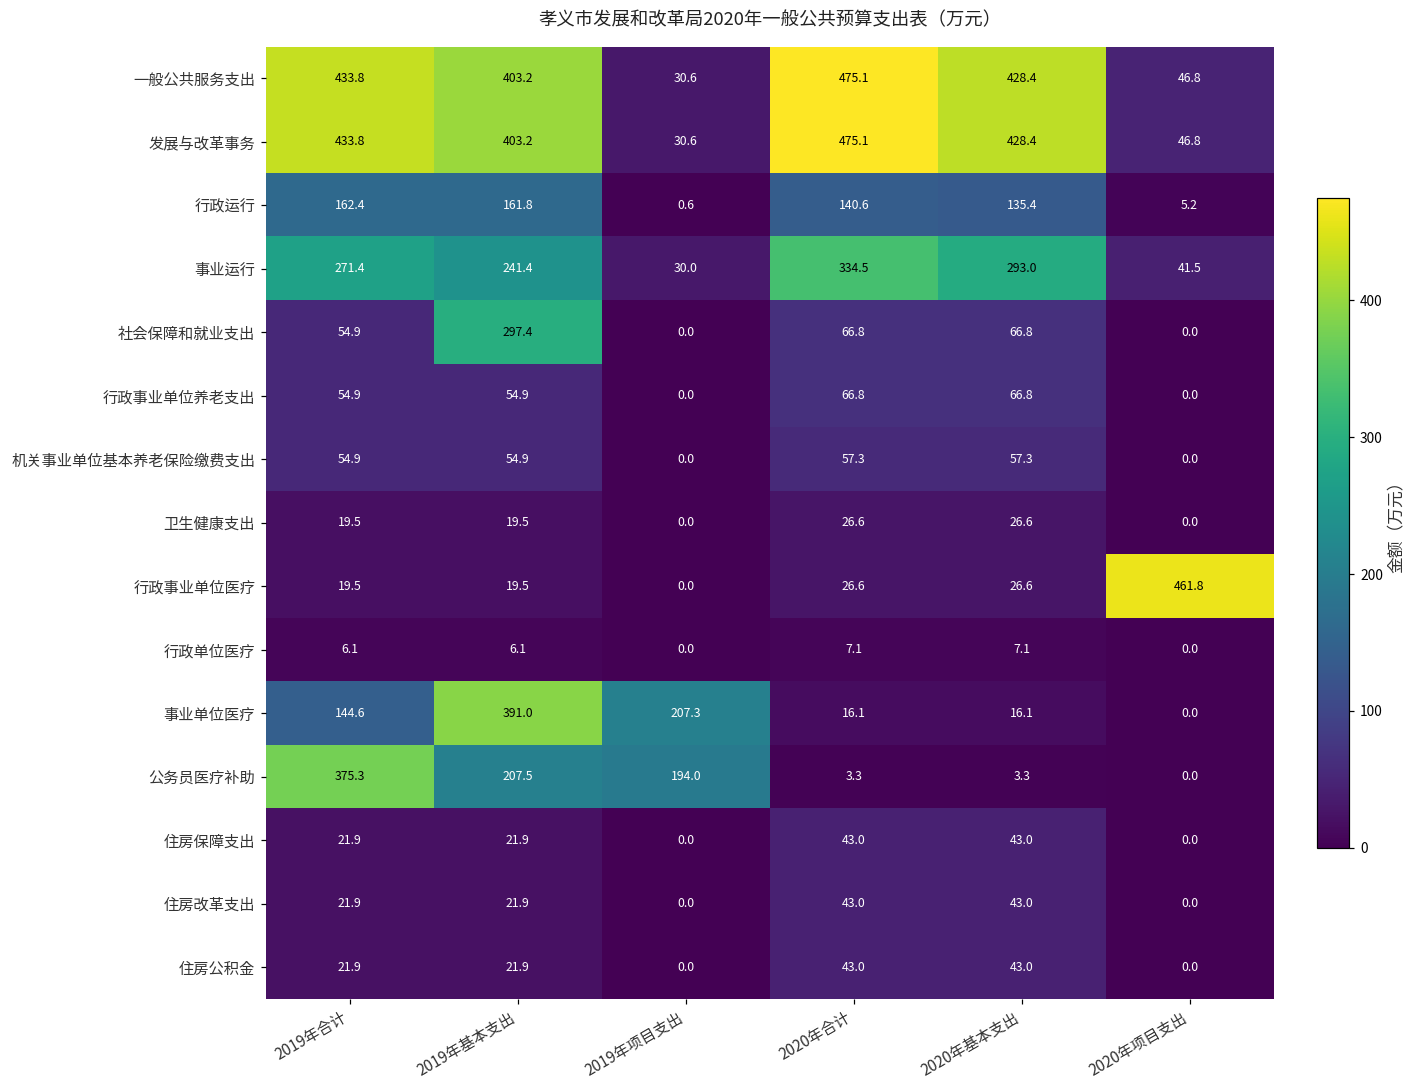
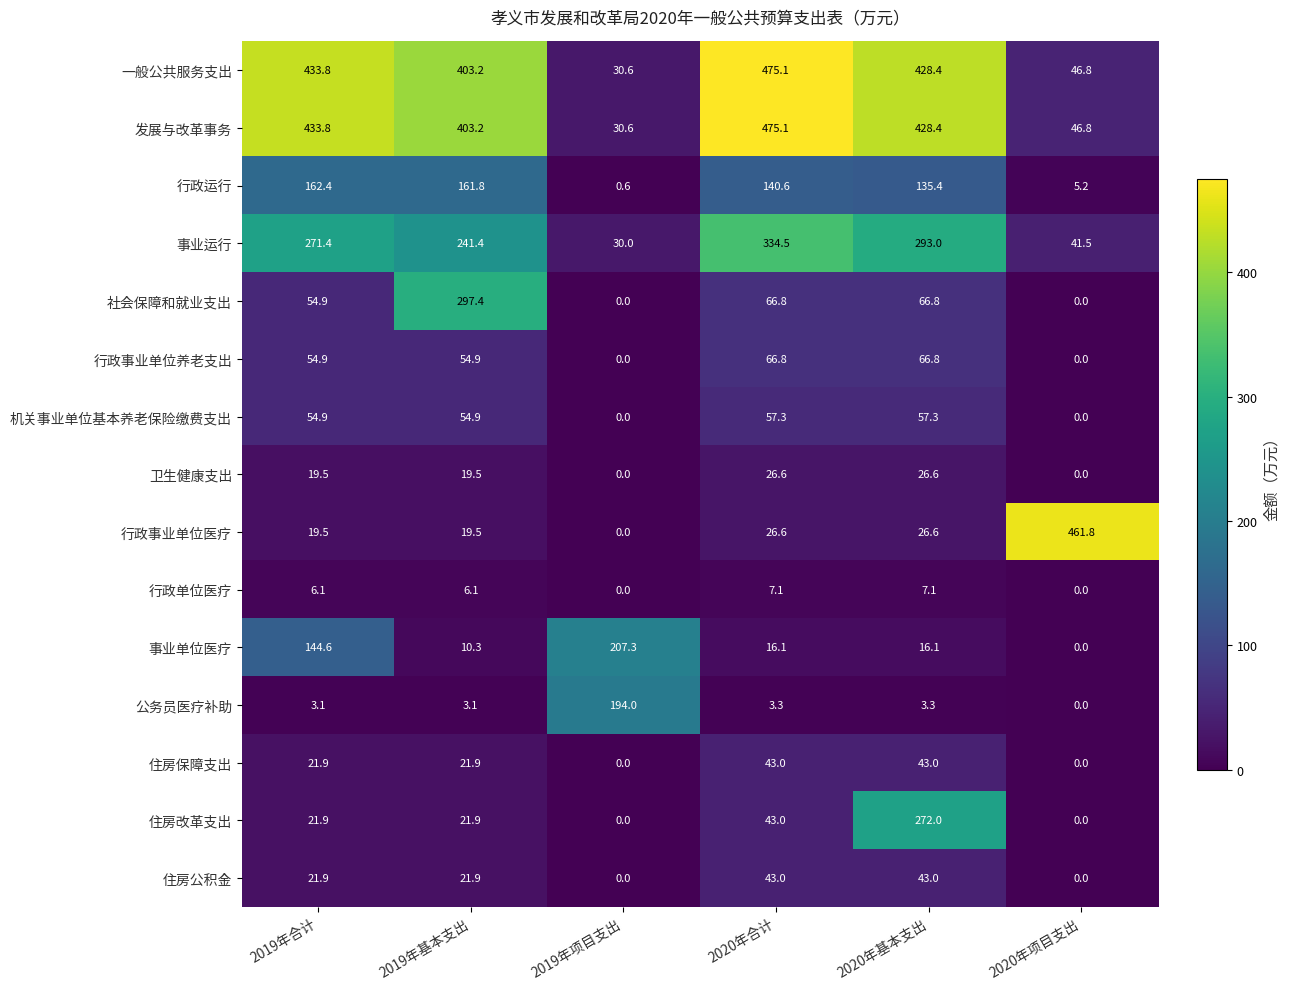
  {
    "一般公共服务支出": {
      "2019年合计": 433.8,
      "2019年基本支出": 403.2,
      "2019年项目支出": 30.6,
      "2020年合计": 475.1,
      "2020年基本支出": 428.4,
      "2020年项目支出": 46.8
    },
    "发展与改革事务": {
      "2019年合计": 433.8,
      "2019年基本支出": 403.2,
      "2019年项目支出": 30.6,
      "2020年合计": 475.1,
      "2020年基本支出": 428.4,
      "2020年项目支出": 46.8
    },
    "行政运行": {
      "2019年合计": 162.4,
      "2019年基本支出": 161.8,
      "2019年项目支出": 0.6,
      "2020年合计": 140.6,
      "2020年基本支出": 135.4,
      "2020年项目支出": 5.2
    },
    "事业运行": {
      "2019年合计": 271.4,
      "2019年基本支出": 241.4,
      "2019年项目支出": 30.0,
      "2020年合计": 334.5,
      "2020年基本支出": 293.0,
      "2020年项目支出": 41.5
    },
    "社会保障和就业支出": {
      "2019年合计": 54.9,
      "2019年基本支出": 297.4,
      "2019年项目支出": 0.0,
      "2020年合计": 66.8,
      "2020年基本支出": 66.8,
      "2020年项目支出": 0.0
    },
    "行政事业单位养老支出": {
      "2019年合计": 54.9,
      "2019年基本支出": 54.9,
      "2019年项目支出": 0.0,
      "2020年合计": 66.8,
      "2020年基本支出": 66.8,
      "2020年项目支出": 0.0
    },
    "机关事业单位基本养老保险缴费支出": {
      "2019年合计": 54.9,
      "2019年基本支出": 54.9,
      "2019年项目支出": 0.0,
      "2020年合计": 57.3,
      "2020年基本支出": 57.3,
      "2020年项目支出": 0.0
    },
    "卫生健康支出": {
      "2019年合计": 19.5,
      "2019年基本支出": 19.5,
      "2019年项目支出": 0.0,
      "2020年合计": 26.6,
      "2020年基本支出": 26.6,
      "2020年项目支出": 0.0
    },
    "行政事业单位医疗": {
      "2019年合计": 19.5,
      "2019年基本支出": 19.5,
      "2019年项目支出": 0.0,
      "2020年合计": 26.6,
      "2020年基本支出": 26.6,
      "2020年项目支出": 461.8
    },
    "行政单位医疗": {
      "2019年合计": 6.1,
      "2019年基本支出": 6.1,
      "2019年项目支出": 0.0,
      "2020年合计": 7.1,
      "2020年基本支出": 7.1,
      "2020年项目支出": 0.0
    },
    "事业单位医疗": {
      "2019年合计": 144.6,
-     "2019年基本支出": 391.0,
+     "2019年基本支出": 10.3,
      "2019年项目支出": 207.3,
      "2020年合计": 16.1,
      "2020年基本支出": 16.1,
      "2020年项目支出": 0.0
    },
    "公务员医疗补助": {
-     "2019年合计": 375.3,
-     "2019年基本支出": 207.5,
+     "2019年合计": 3.1,
+     "2019年基本支出": 3.1,
      "2019年项目支出": 194.0,
      "2020年合计": 3.3,
      "2020年基本支出": 3.3,
      "2020年项目支出": 0.0
    },
    "住房保障支出": {
      "2019年合计": 21.9,
      "2019年基本支出": 21.9,
      "2019年项目支出": 0.0,
      "2020年合计": 43.0,
      "2020年基本支出": 43.0,
      "2020年项目支出": 0.0
    },
    "住房改革支出": {
      "2019年合计": 21.9,
      "2019年基本支出": 21.9,
      "2019年项目支出": 0.0,
      "2020年合计": 43.0,
-     "2020年基本支出": 43.0,
+     "2020年基本支出": 272.0,
      "2020年项目支出": 0.0
    },
    "住房公积金": {
      "2019年合计": 21.9,
      "2019年基本支出": 21.9,
      "2019年项目支出": 0.0,
      "2020年合计": 43.0,
      "2020年基本支出": 43.0,
      "2020年项目支出": 0.0
    }
  }
